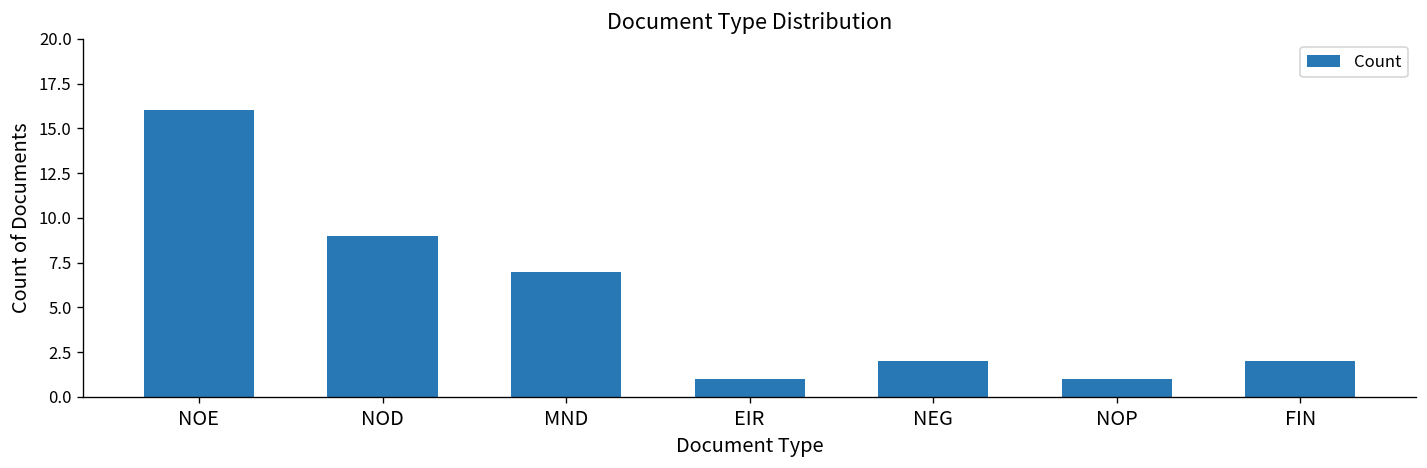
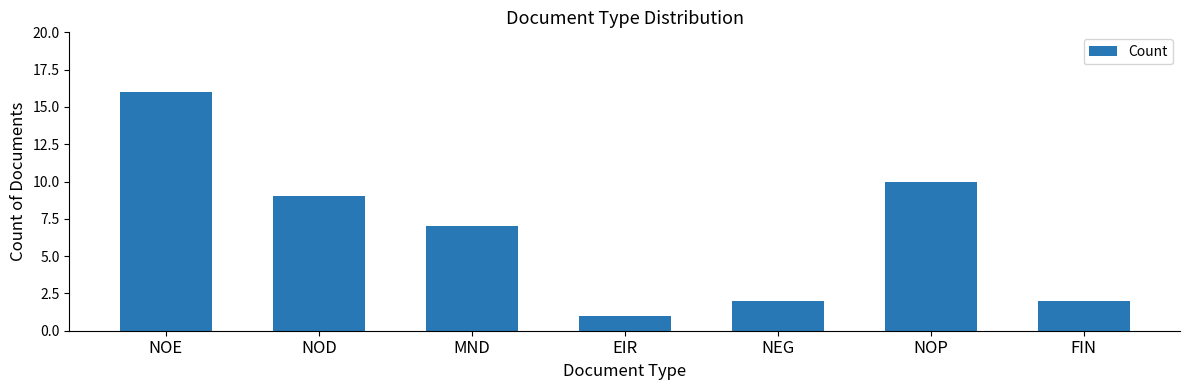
  {
    "NOE": 16,
    "NOD": 9,
    "MND": 7,
    "EIR": 1,
    "NEG": 2,
-   "NOP": 1,
+   "NOP": 10,
    "FIN": 2
  }
